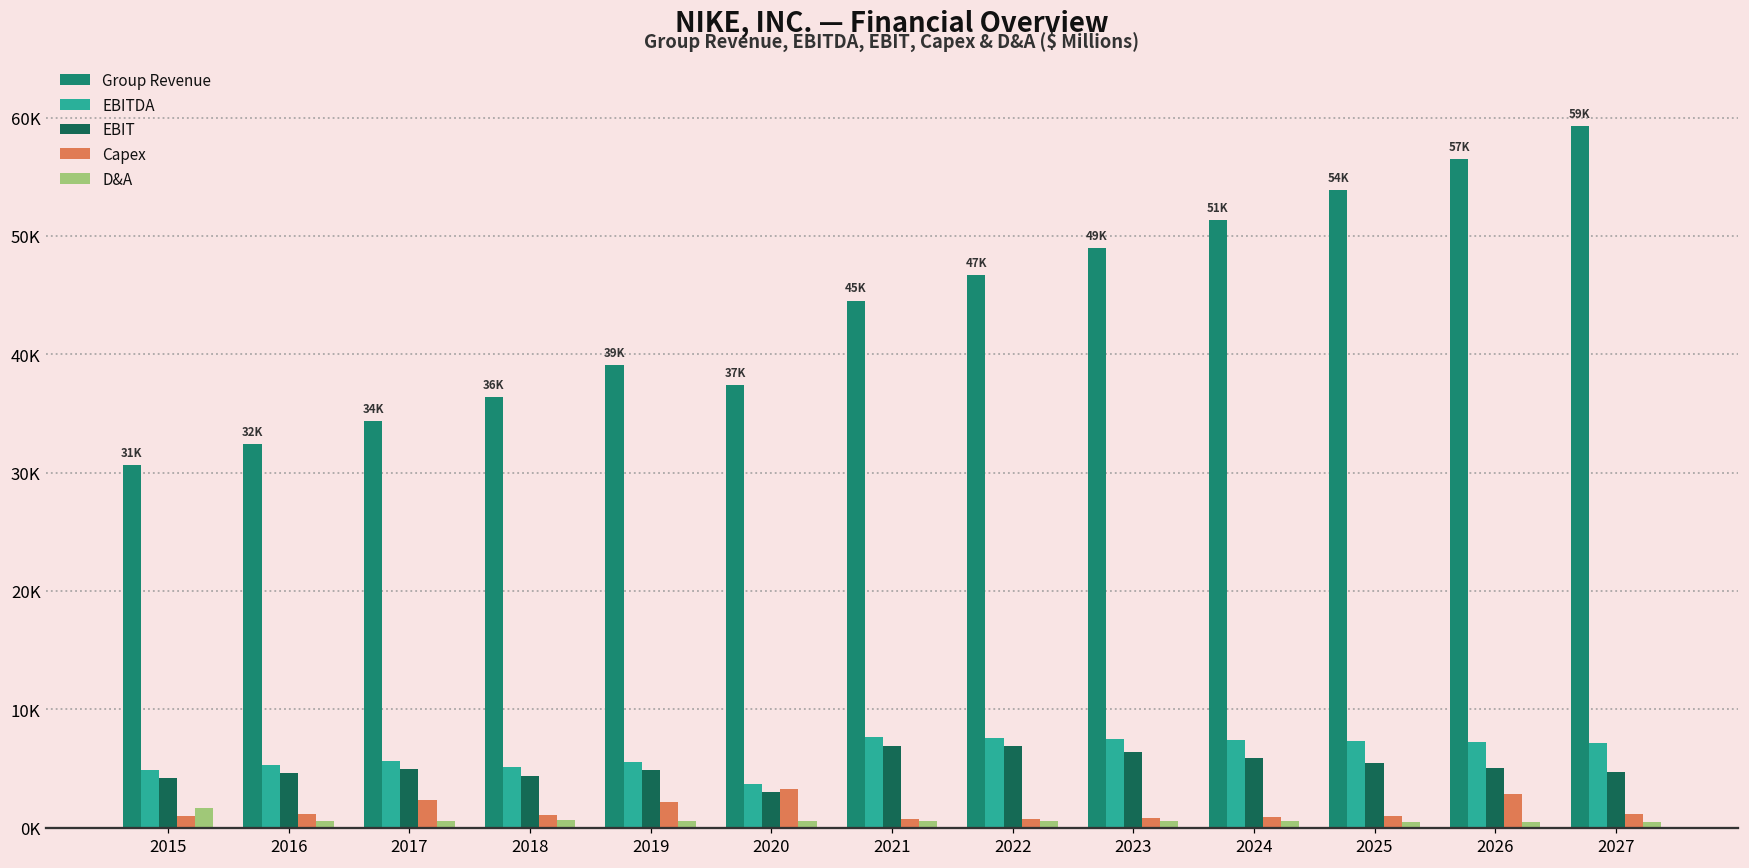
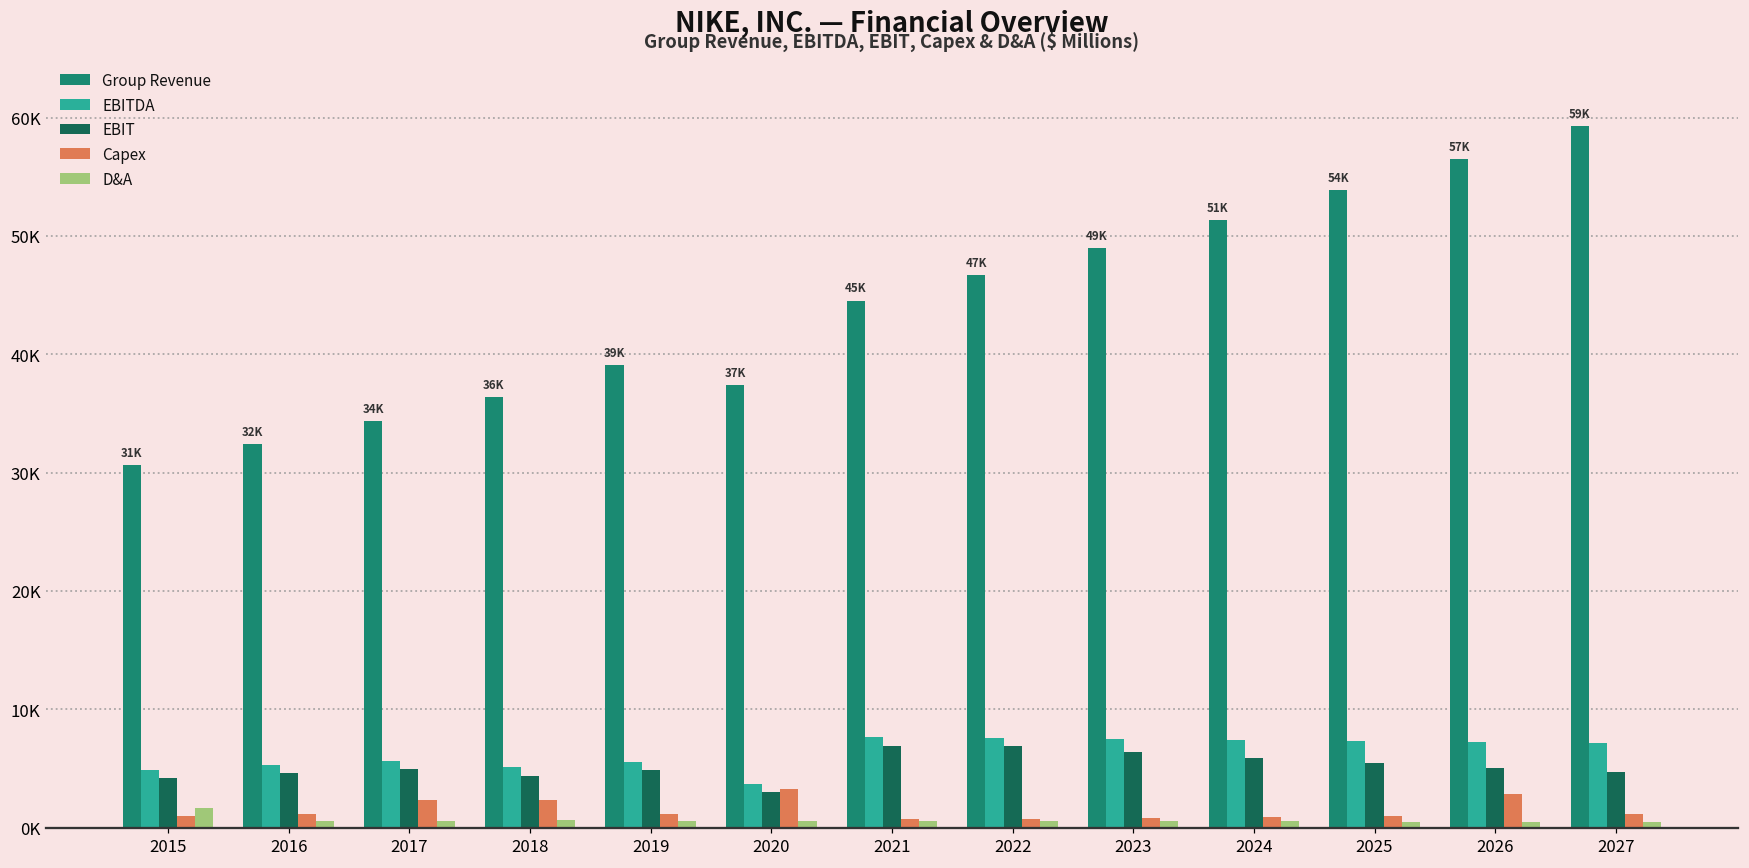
  {
    "Capex": {
      "2015": 1000,
      "2016": 1100,
      "2017": 2300,
-     "2018": 1000,
-     "2019": 2100,
+     "2018": 2300,
+     "2019": 1100,
      "2020": 3200,
      "2021": 700,
      "2022": 800,
      "2023": 800,
      "2024": 900,
      "2025": 1000,
      "2026": 2900,
      "2027": 1200
    },
    "D&A": {
      "2015": 1700,
      "2016": 500,
      "2017": 600,
      "2018": 600,
      "2019": 600,
      "2020": 600,
      "2021": 600,
      "2022": 600,
      "2023": 500,
      "2024": 500,
      "2025": 500,
      "2026": 500,
      "2027": 500
    }
  }
